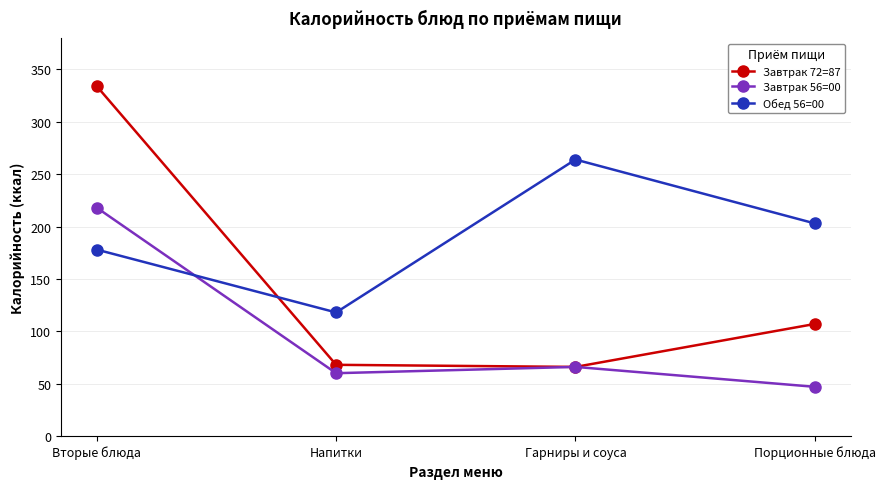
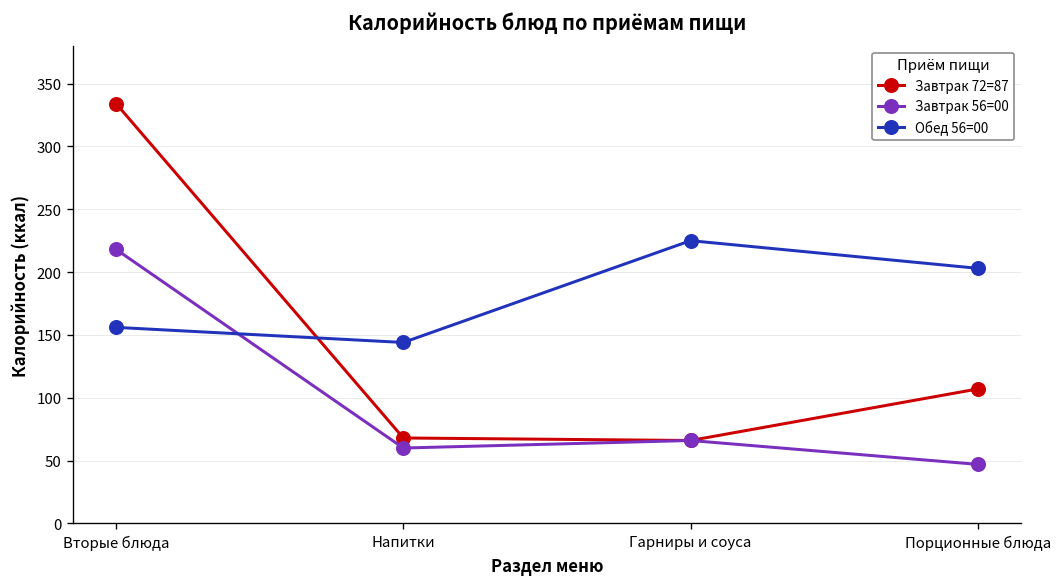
  {
    "Завтрак 72=87": {
      "Вторые блюда": 334,
      "Напитки": 68,
      "Порционные блюда": 107
    },
    "Завтрак 56=00": {
      "Вторые блюда": 218,
      "Напитки": 60,
      "Порционные блюда": 47
    },
    "Обед 56=00": {
-     "Вторые блюда": 178,
-     "Напитки": 118,
-     "Гарниры и соуса": 264,
+     "Вторые блюда": 156,
+     "Напитки": 144,
+     "Гарниры и соуса": 225,
      "Порционные блюда": 203
    }
  }
